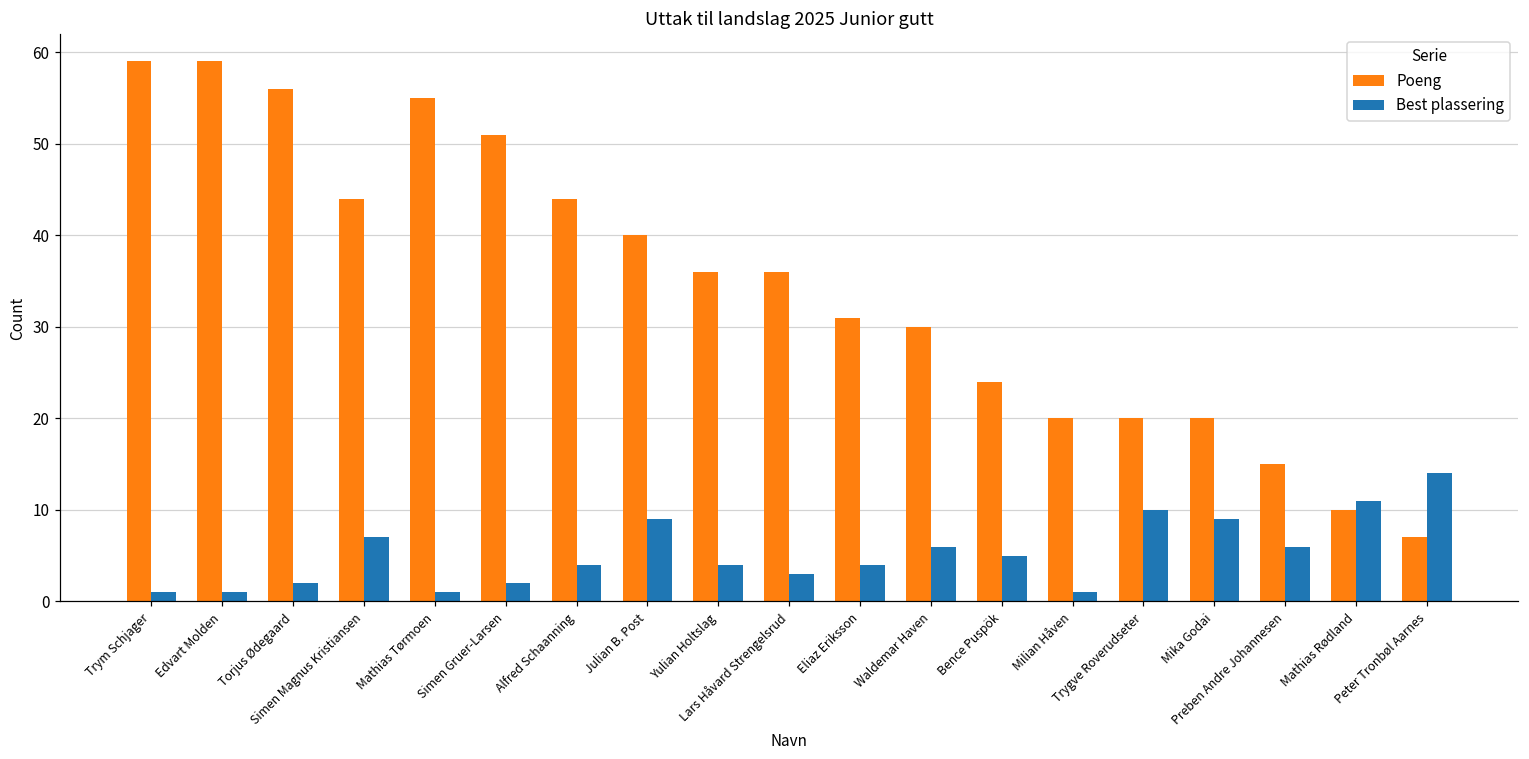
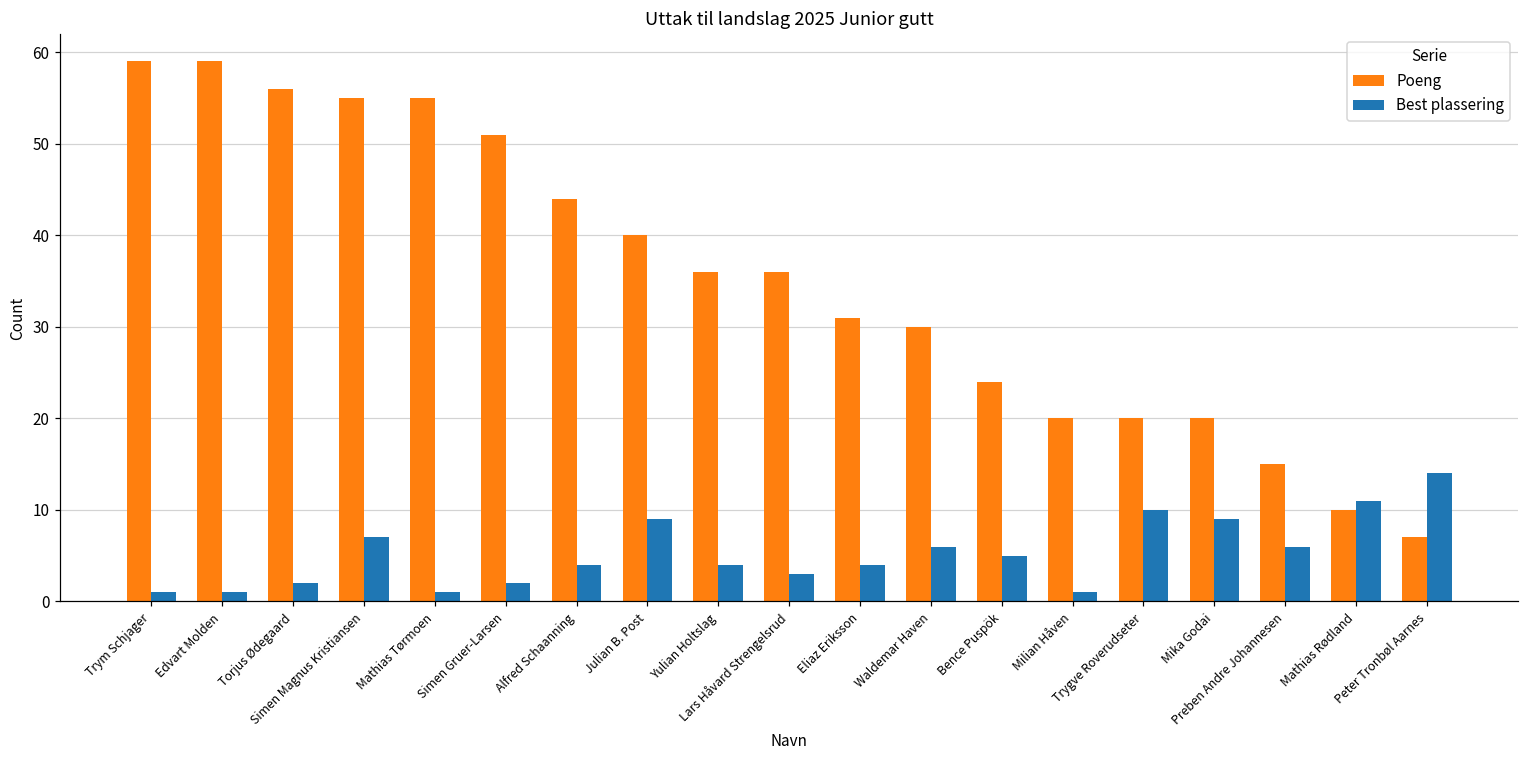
  {
    "Poeng": {
      "Trym Schjager": 59,
      "Edvart Molden": 59,
      "Torjus Ødegaard": 56,
-     "Simen Magnus Kristiansen": 44,
+     "Simen Magnus Kristiansen": 55,
      "Mathias Tørmoen": 55,
      "Simen Gruer-Larsen": 51,
      "Alfred Schaanning": 44,
      "Julian B. Post": 40,
      "Yulian Holtslag": 36,
      "Lars Håvard Strengelsrud": 36,
      "Eliaz Eriksson": 31,
      "Waldemar Haven": 30,
      "Bence Puspök": 24,
      "Milian Håven": 20,
      "Trygve Roverudseter": 20,
      "Mika Godai": 20,
      "Preben Andre Johannesen": 15,
      "Mathias Rødland": 10,
      "Peter Tronbøl Aarnes": 7
    },
    "Best plassering": {
      "Trym Schjager": 1,
      "Edvart Molden": 1,
      "Torjus Ødegaard": 2,
      "Simen Magnus Kristiansen": 7,
      "Mathias Tørmoen": 1,
      "Simen Gruer-Larsen": 2,
      "Alfred Schaanning": 4,
      "Julian B. Post": 9,
      "Yulian Holtslag": 4,
      "Lars Håvard Strengelsrud": 3,
      "Eliaz Eriksson": 4,
      "Waldemar Haven": 6,
      "Bence Puspök": 5,
      "Milian Håven": 1,
      "Trygve Roverudseter": 10,
      "Mika Godai": 9,
      "Preben Andre Johannesen": 6,
      "Mathias Rødland": 11,
      "Peter Tronbøl Aarnes": 14
    }
  }
